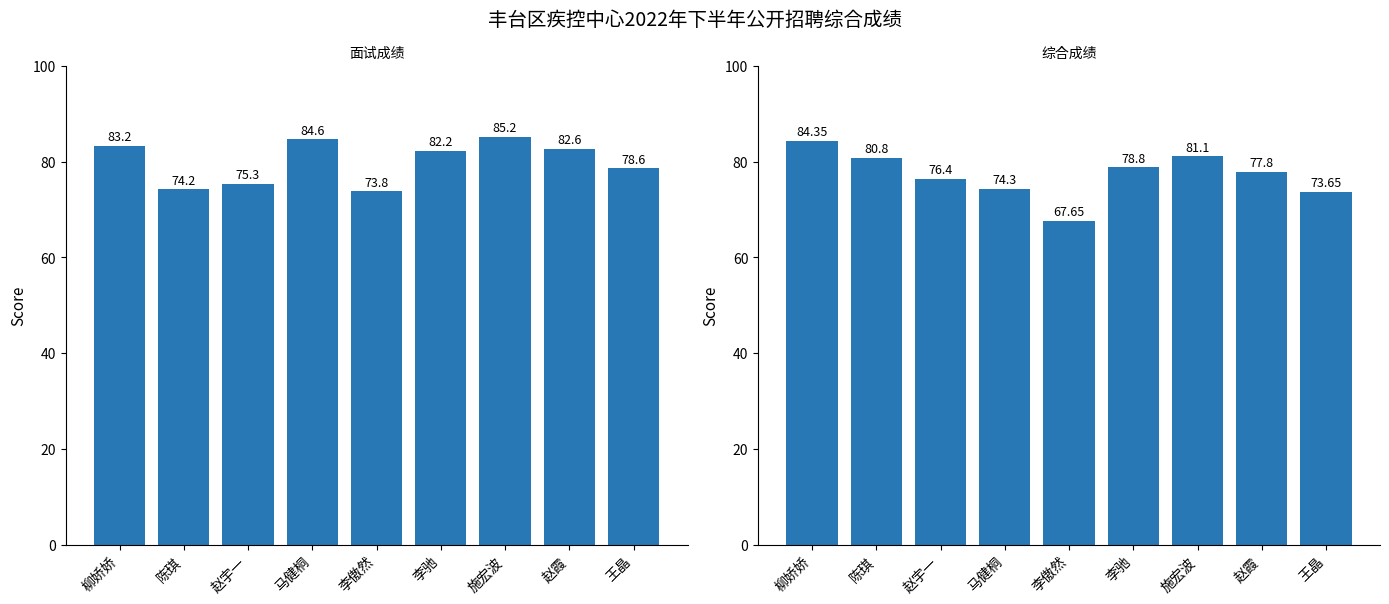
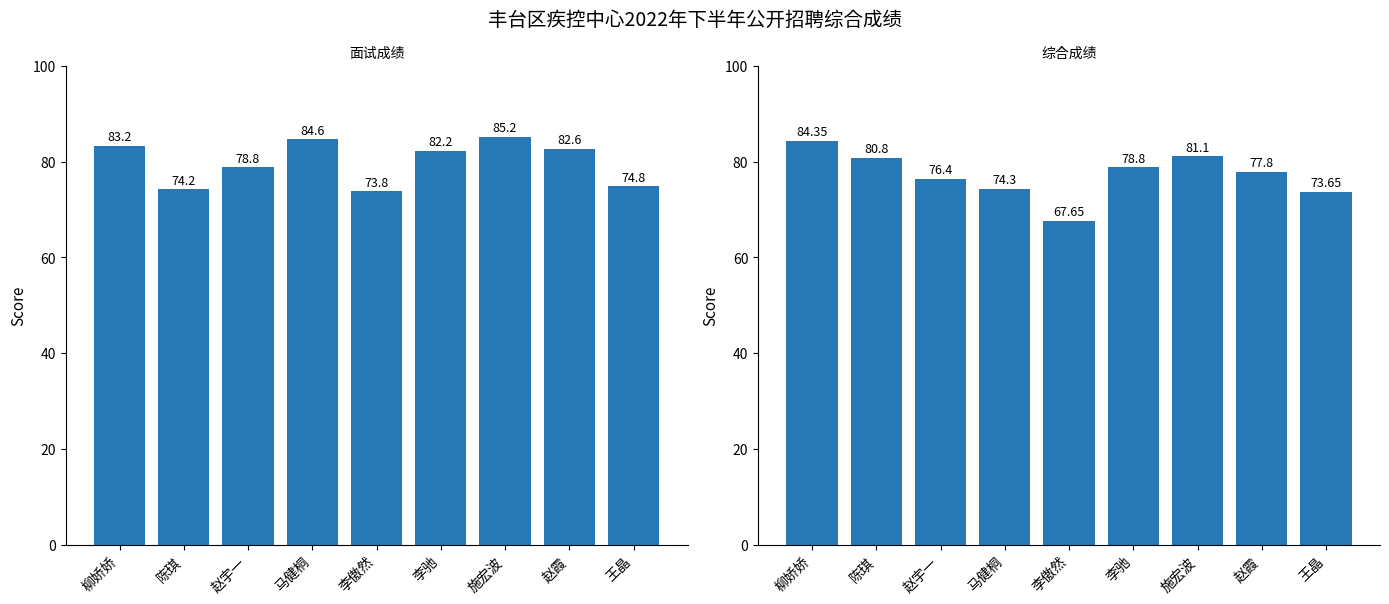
  {
    "面试成绩": {
      "柳娇娇": 83.2,
      "陈琪": 74.2,
-     "赵宇一": 75.3,
+     "赵宇一": 78.8,
      "马健桐": 84.6,
      "李傲然": 73.8,
      "李驰": 82.2,
      "施宏波": 85.2,
      "赵霞": 82.6,
-     "王晶": 78.6
+     "王晶": 74.8
    },
    "综合成绩": {
      "柳娇娇": 84.35,
      "陈琪": 80.8,
      "赵宇一": 76.4,
      "马健桐": 74.3,
      "李傲然": 67.65,
      "李驰": 78.8,
      "施宏波": 81.1,
      "赵霞": 77.8,
      "王晶": 73.65
    }
  }
